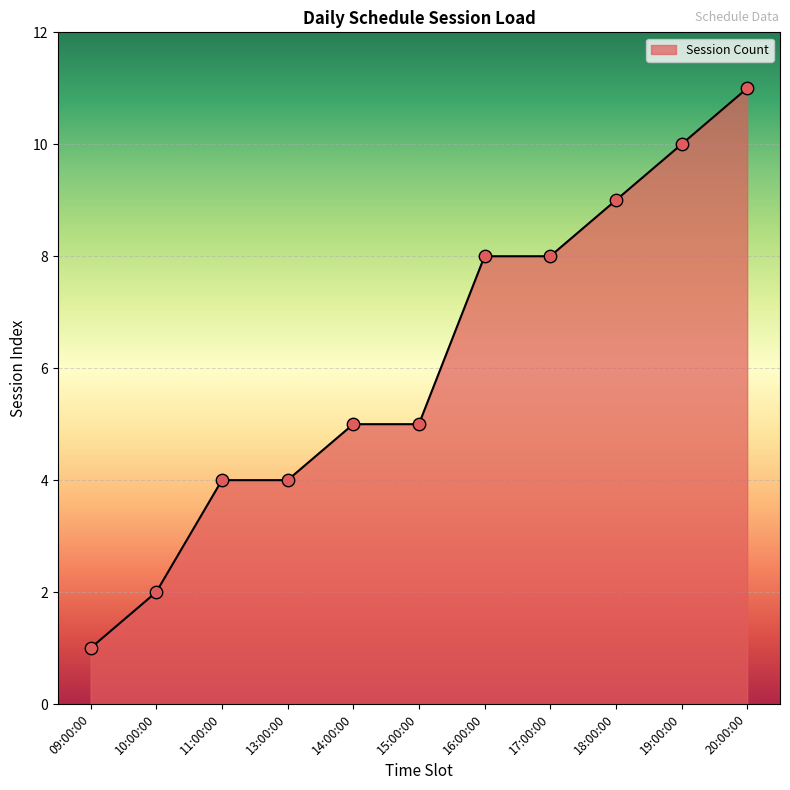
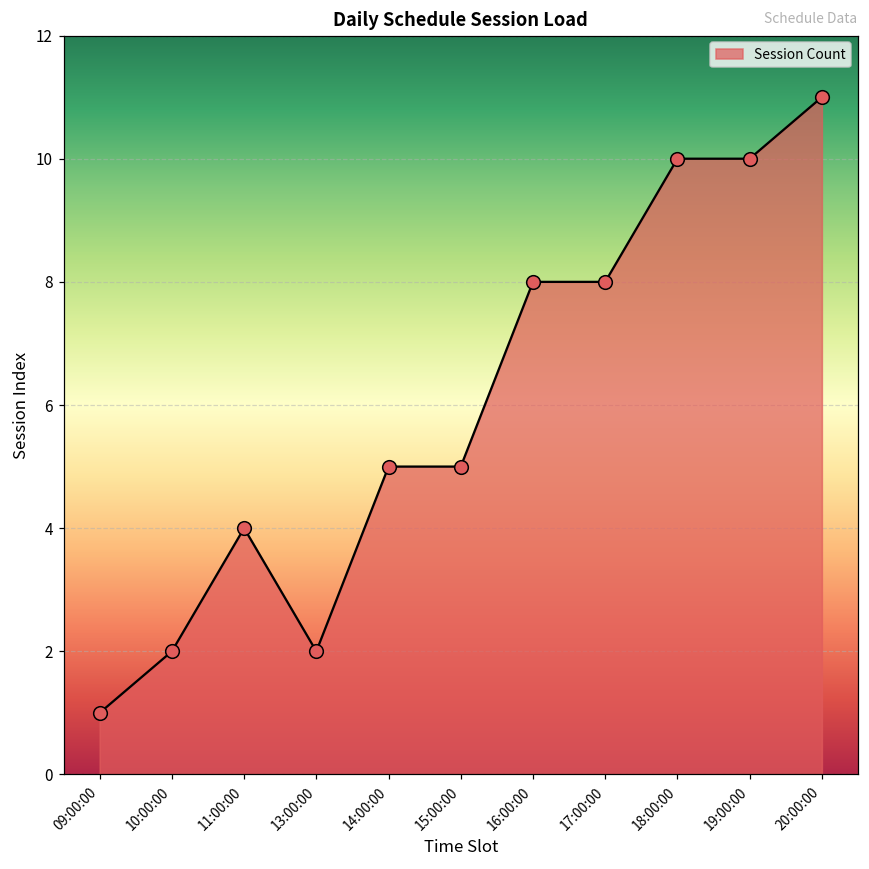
  {
    "09:00:00": 1,
    "10:00:00": 2,
    "11:00:00": 4,
-   "13:00:00": 4,
+   "13:00:00": 2,
    "14:00:00": 5,
    "15:00:00": 5,
    "16:00:00": 8,
    "17:00:00": 8,
-   "18:00:00": 9,
+   "18:00:00": 10,
    "19:00:00": 10,
    "20:00:00": 11
  }
